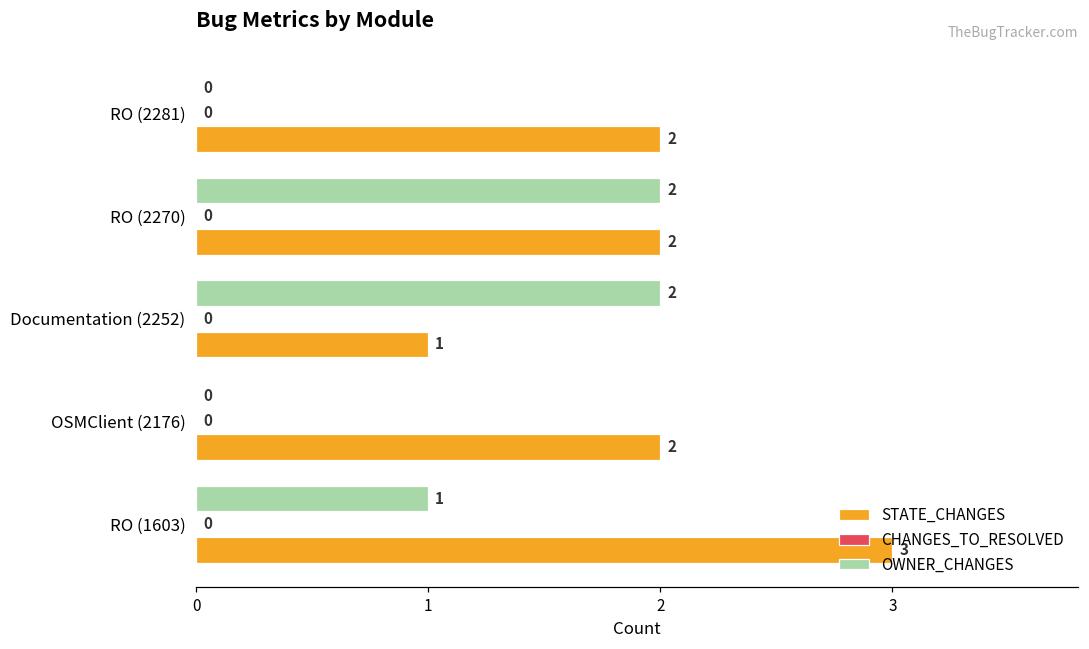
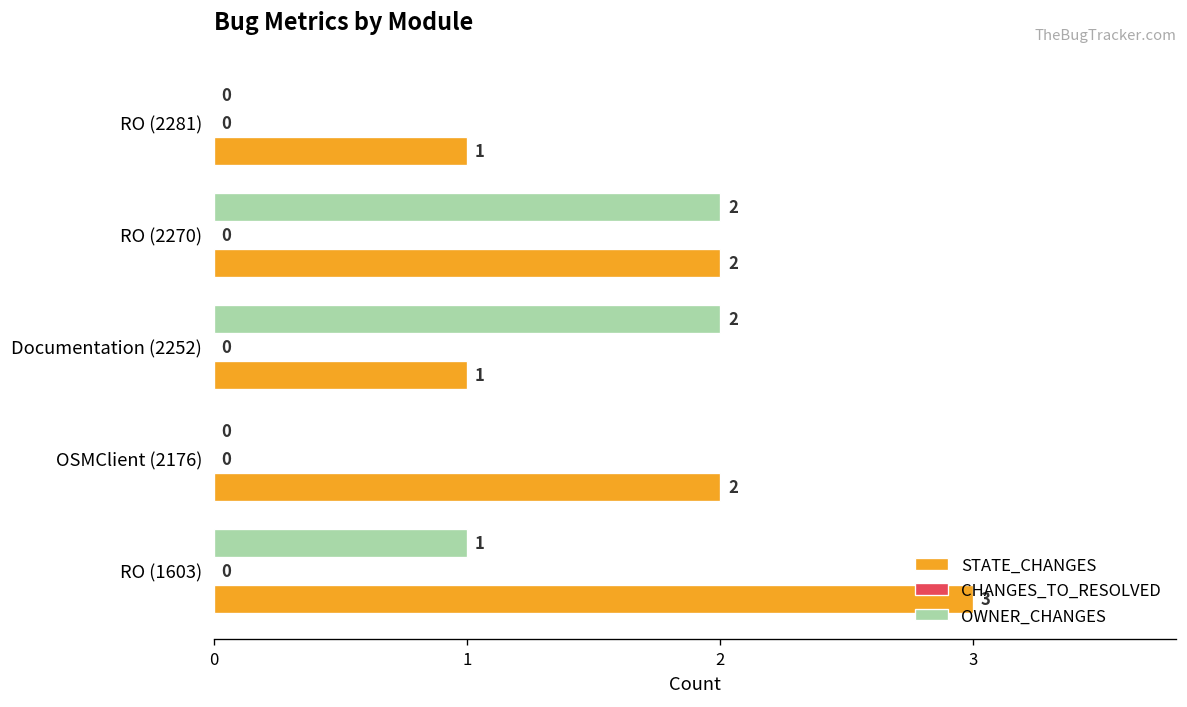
  {
    "STATE_CHANGES": {
-     "RO (2281)": 2,
+     "RO (2281)": 1,
      "RO (2270)": 2,
      "Documentation (2252)": 1,
      "OSMClient (2176)": 2,
      "RO (1603)": 3
    },
    "CHANGES_TO_RESOLVED": {
      "RO (2281)": 0,
      "RO (2270)": 0,
      "Documentation (2252)": 0,
      "OSMClient (2176)": 0,
      "RO (1603)": 0
    },
    "OWNER_CHANGES": {
      "RO (2281)": 0,
      "RO (2270)": 2,
      "Documentation (2252)": 2,
      "OSMClient (2176)": 0,
      "RO (1603)": 1
    }
  }
